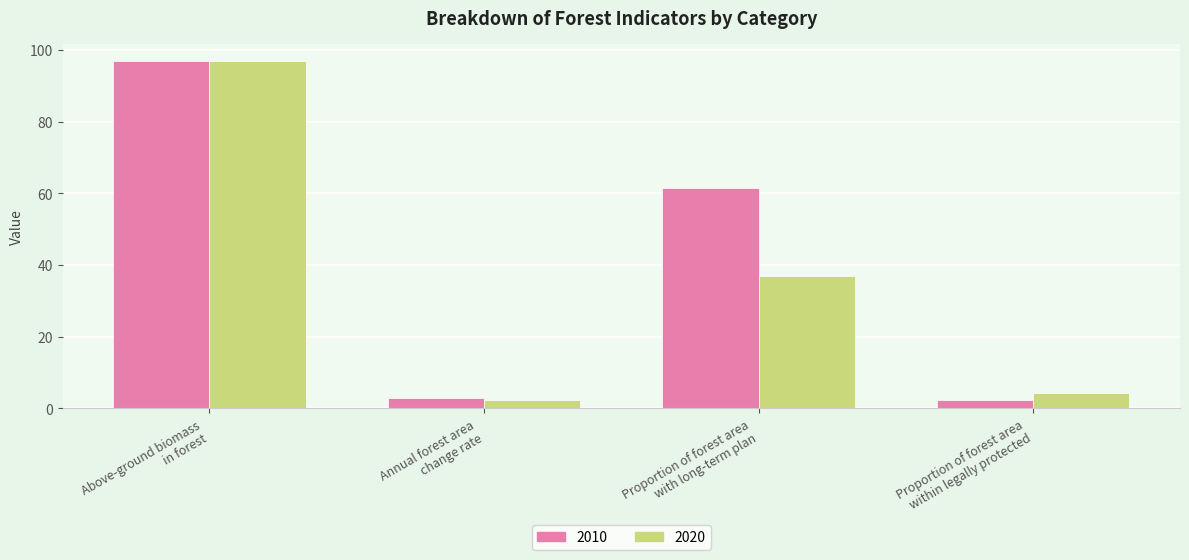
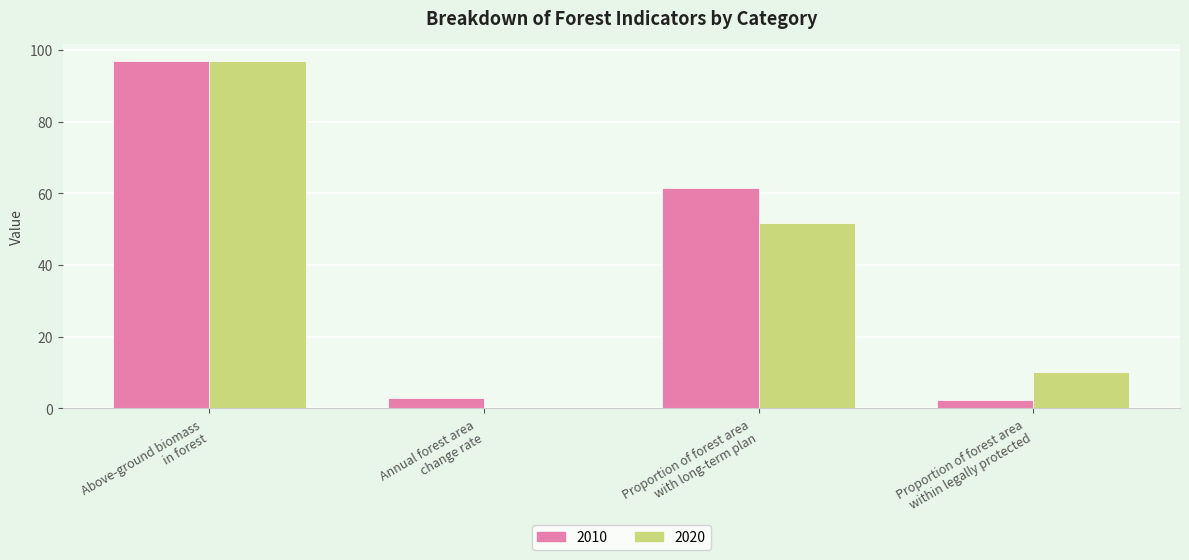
  {
    "2010": {
      "Above-ground biomass in forest": 97,
      "Annual forest area change rate": 3,
      "Proportion of forest area with long-term plan": 62,
      "Proportion of forest area within legally protected": 2
    },
    "2020": {
      "Above-ground biomass in forest": 97,
-     "Annual forest area change rate": 2,
-     "Proportion of forest area with long-term plan": 37,
-     "Proportion of forest area within legally protected": 4
+     "Annual forest area change rate": 0,
+     "Proportion of forest area with long-term plan": 52,
+     "Proportion of forest area within legally protected": 10
    }
  }
